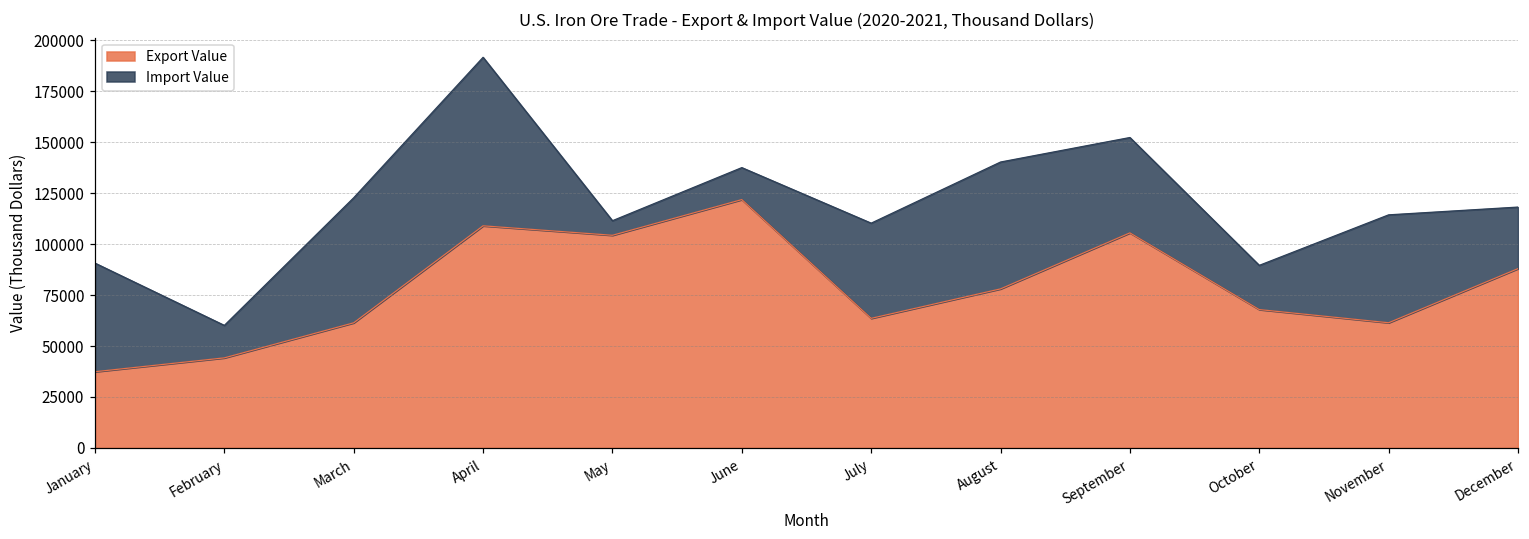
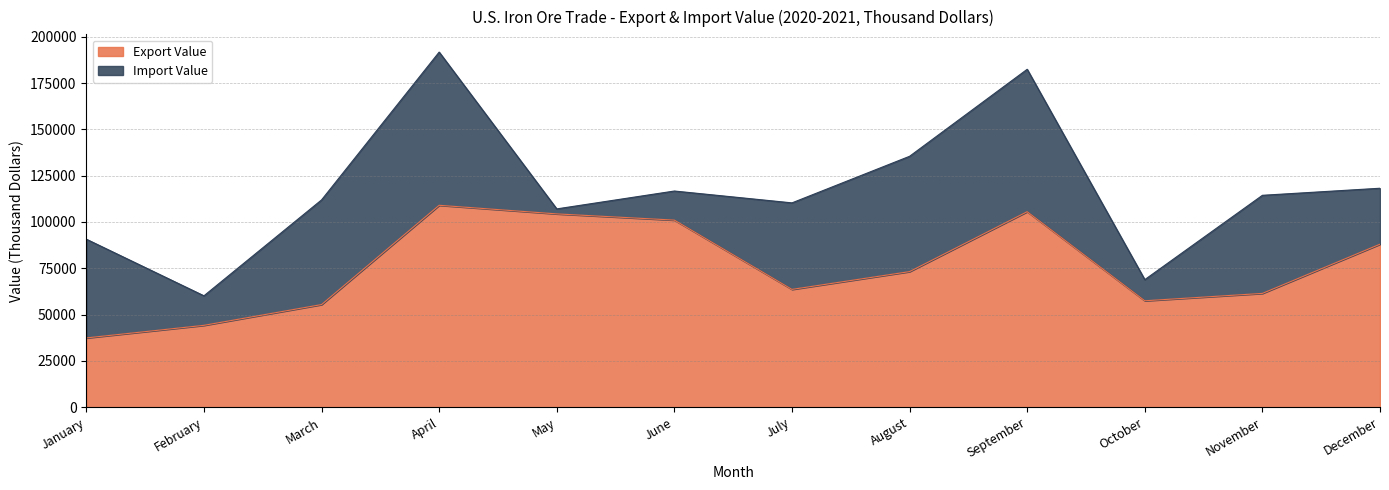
  {
    "Export Value": {
      "January": 37000,
      "February": 44000,
-     "March": 61000,
+     "March": 55000,
      "April": 109000,
      "May": 104000,
-     "June": 122000,
+     "June": 101000,
      "July": 64000,
-     "August": 78000,
+     "August": 73000,
      "September": 106000,
-     "October": 68000,
+     "October": 57000,
      "November": 61000,
      "December": 88000
    },
    "Import Value": {
      "January": 53000,
      "February": 16000,
-     "March": 61000,
+     "March": 57000,
      "April": 83000,
-     "May": 7000,
+     "May": 3000,
      "June": 16000,
      "July": 47000,
      "August": 62000,
-     "September": 47000,
-     "October": 22000,
+     "September": 77000,
+     "October": 11000,
      "November": 53000,
      "December": 30000
    }
  }
